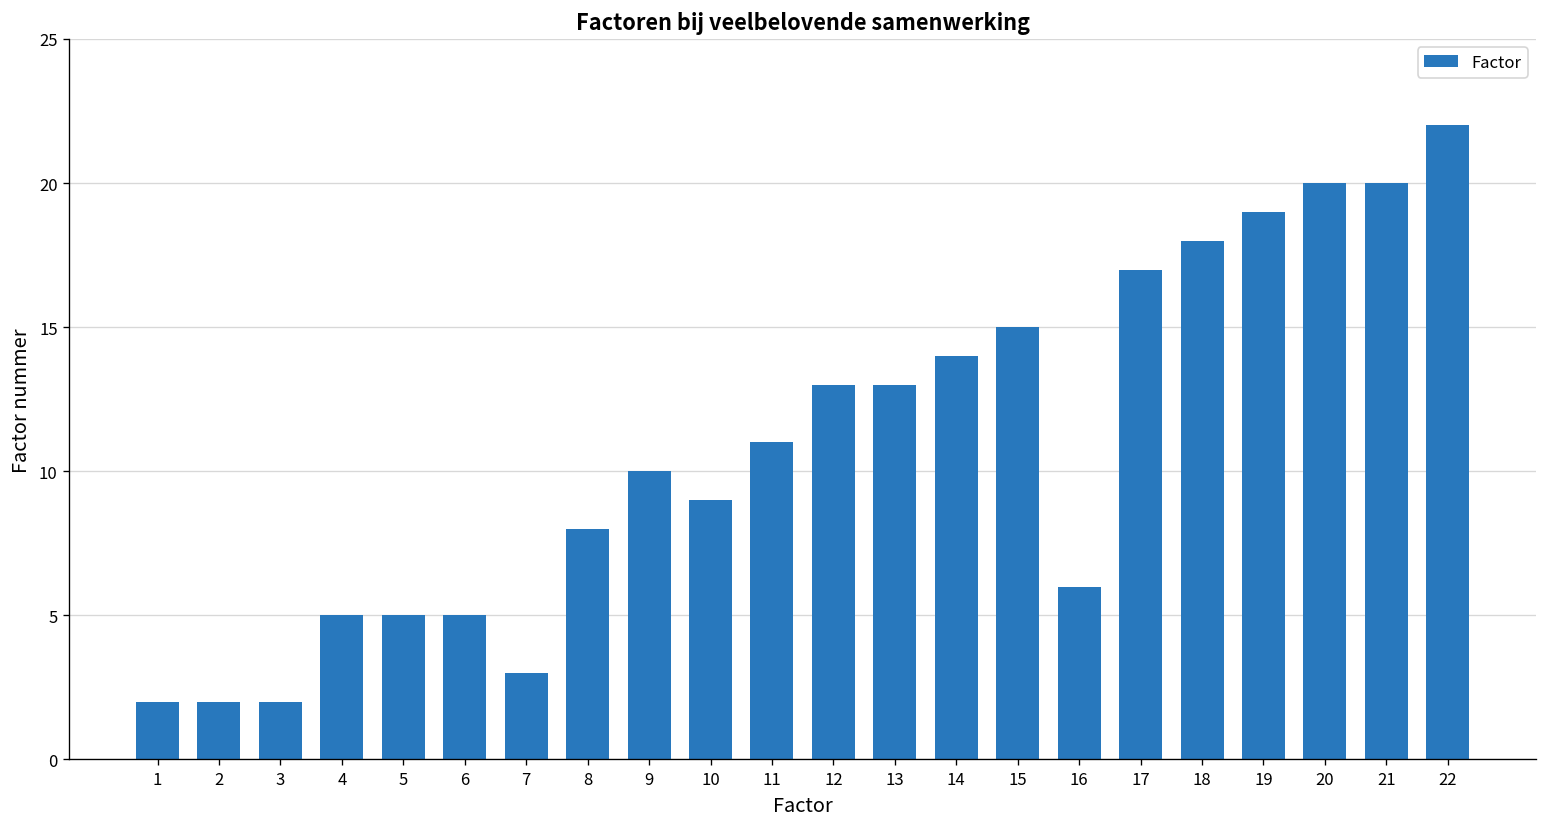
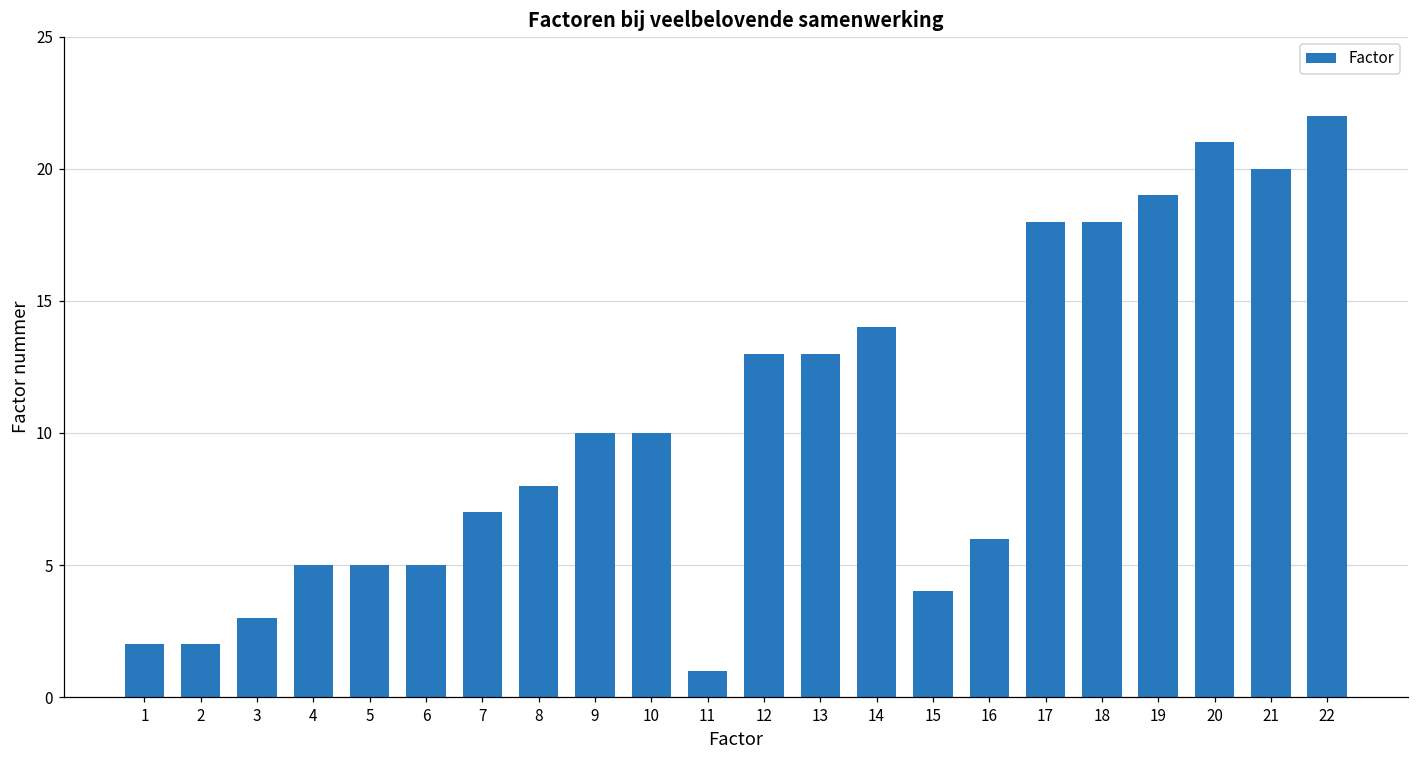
  {
    "1": 2,
    "2": 2,
-   "3": 2,
+   "3": 3,
    "4": 5,
    "5": 5,
    "6": 5,
-   "7": 3,
+   "7": 7,
    "8": 8,
    "9": 10,
-   "10": 9,
-   "11": 11,
+   "10": 10,
+   "11": 1,
    "12": 13,
    "13": 13,
    "14": 14,
-   "15": 15,
+   "15": 4,
    "16": 6,
-   "17": 17,
+   "17": 18,
    "18": 18,
    "19": 19,
-   "20": 20,
+   "20": 21,
    "21": 20,
    "22": 22
  }
